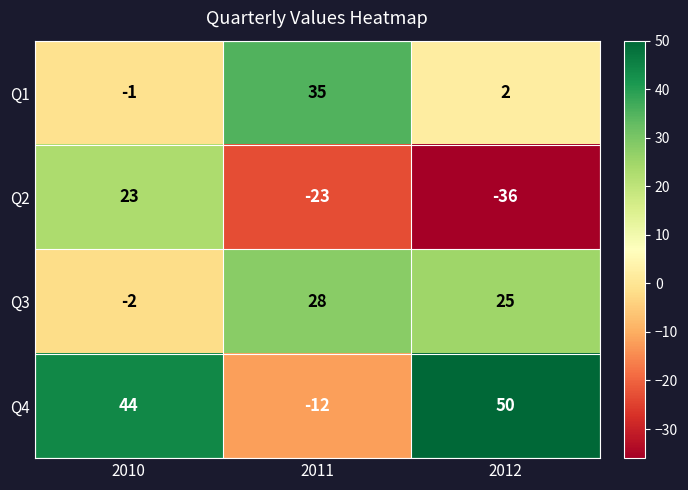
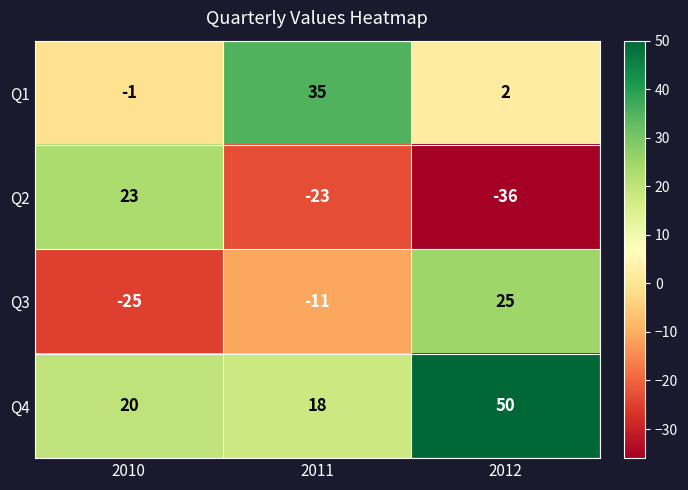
  {
    "Q1": {
      "2010": -1,
      "2011": 35,
      "2012": 2
    },
    "Q2": {
      "2010": 23,
      "2011": -23,
      "2012": -36
    },
    "Q3": {
-     "2010": -2,
-     "2011": 28,
+     "2010": -25,
+     "2011": -11,
      "2012": 25
    },
    "Q4": {
-     "2010": 44,
-     "2011": -12,
+     "2010": 20,
+     "2011": 18,
      "2012": 50
    }
  }
